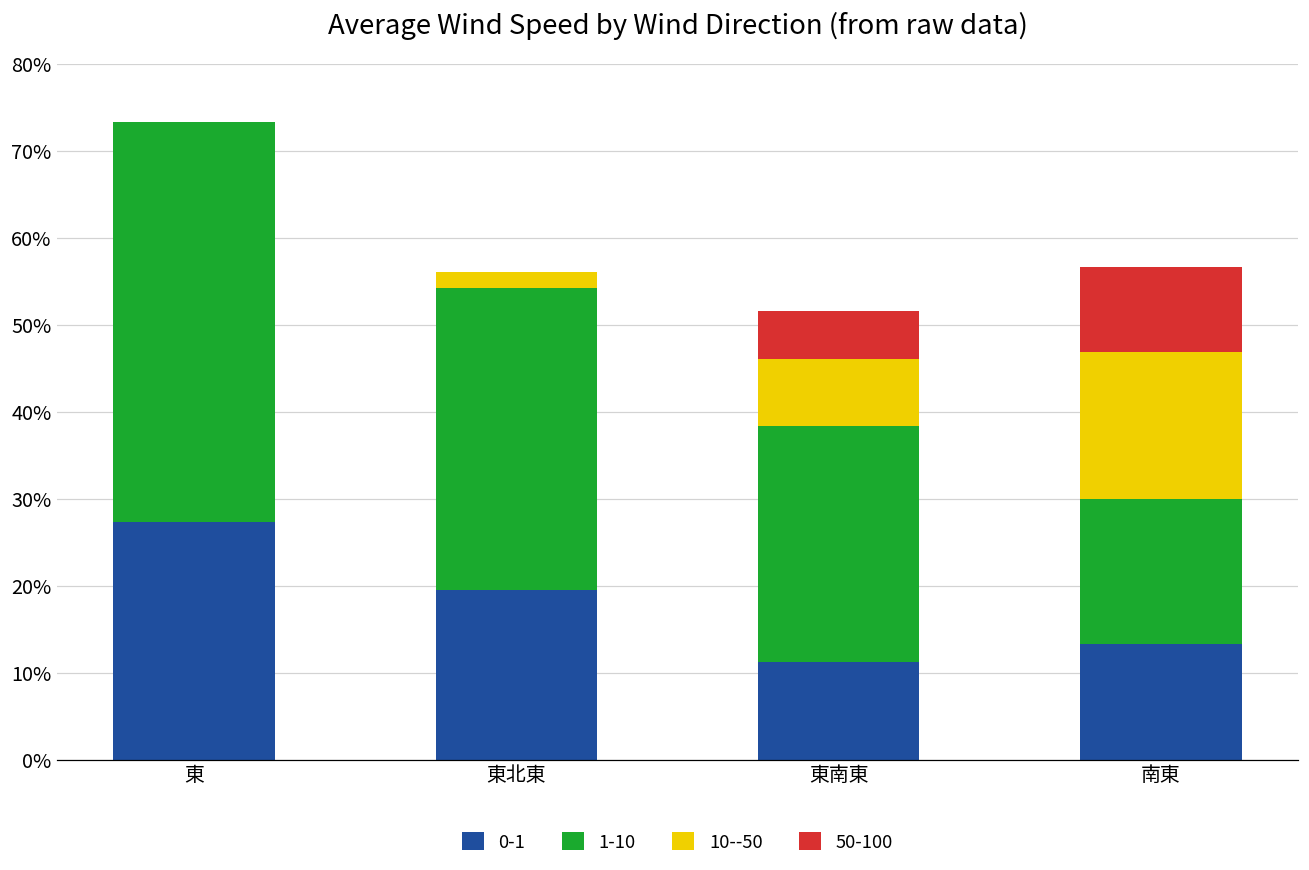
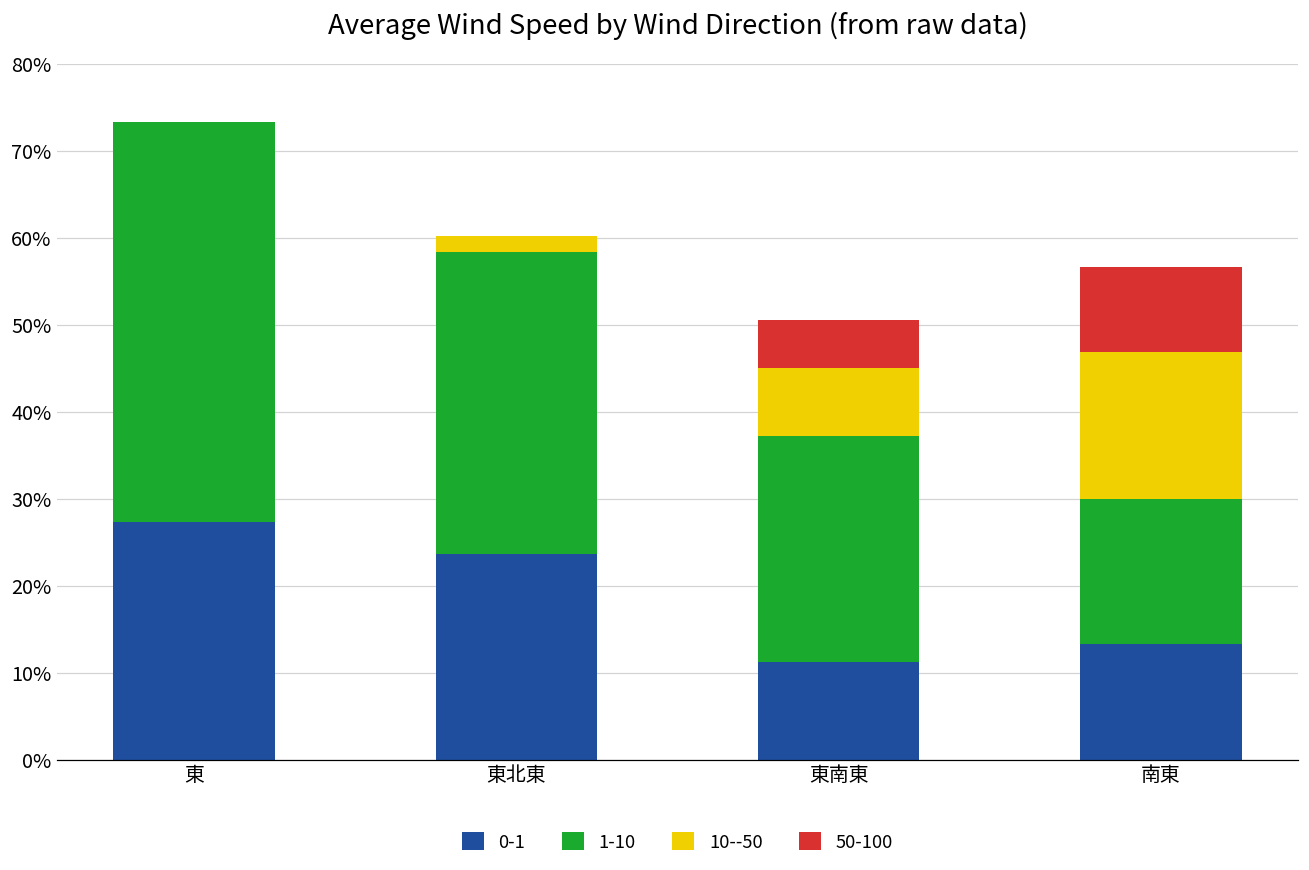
  {
    "0-1": {
      "東": "27%",
-     "東北東": "20%",
+     "東北東": "24%",
      "東南東": "11%",
      "南東": "13%"
    },
    "1-10": {
      "東": "46%",
      "東北東": "35%",
-     "東南東": "27%",
+     "東南東": "26%",
      "南東": "17%"
    },
    "10--50": {
      "東": "0%",
      "東北東": "2%",
      "東南東": "8%",
      "南東": "17%"
    },
    "50-100": {
      "東": "0%",
      "東北東": "0%",
      "東南東": "6%",
      "南東": "10%"
    }
  }
